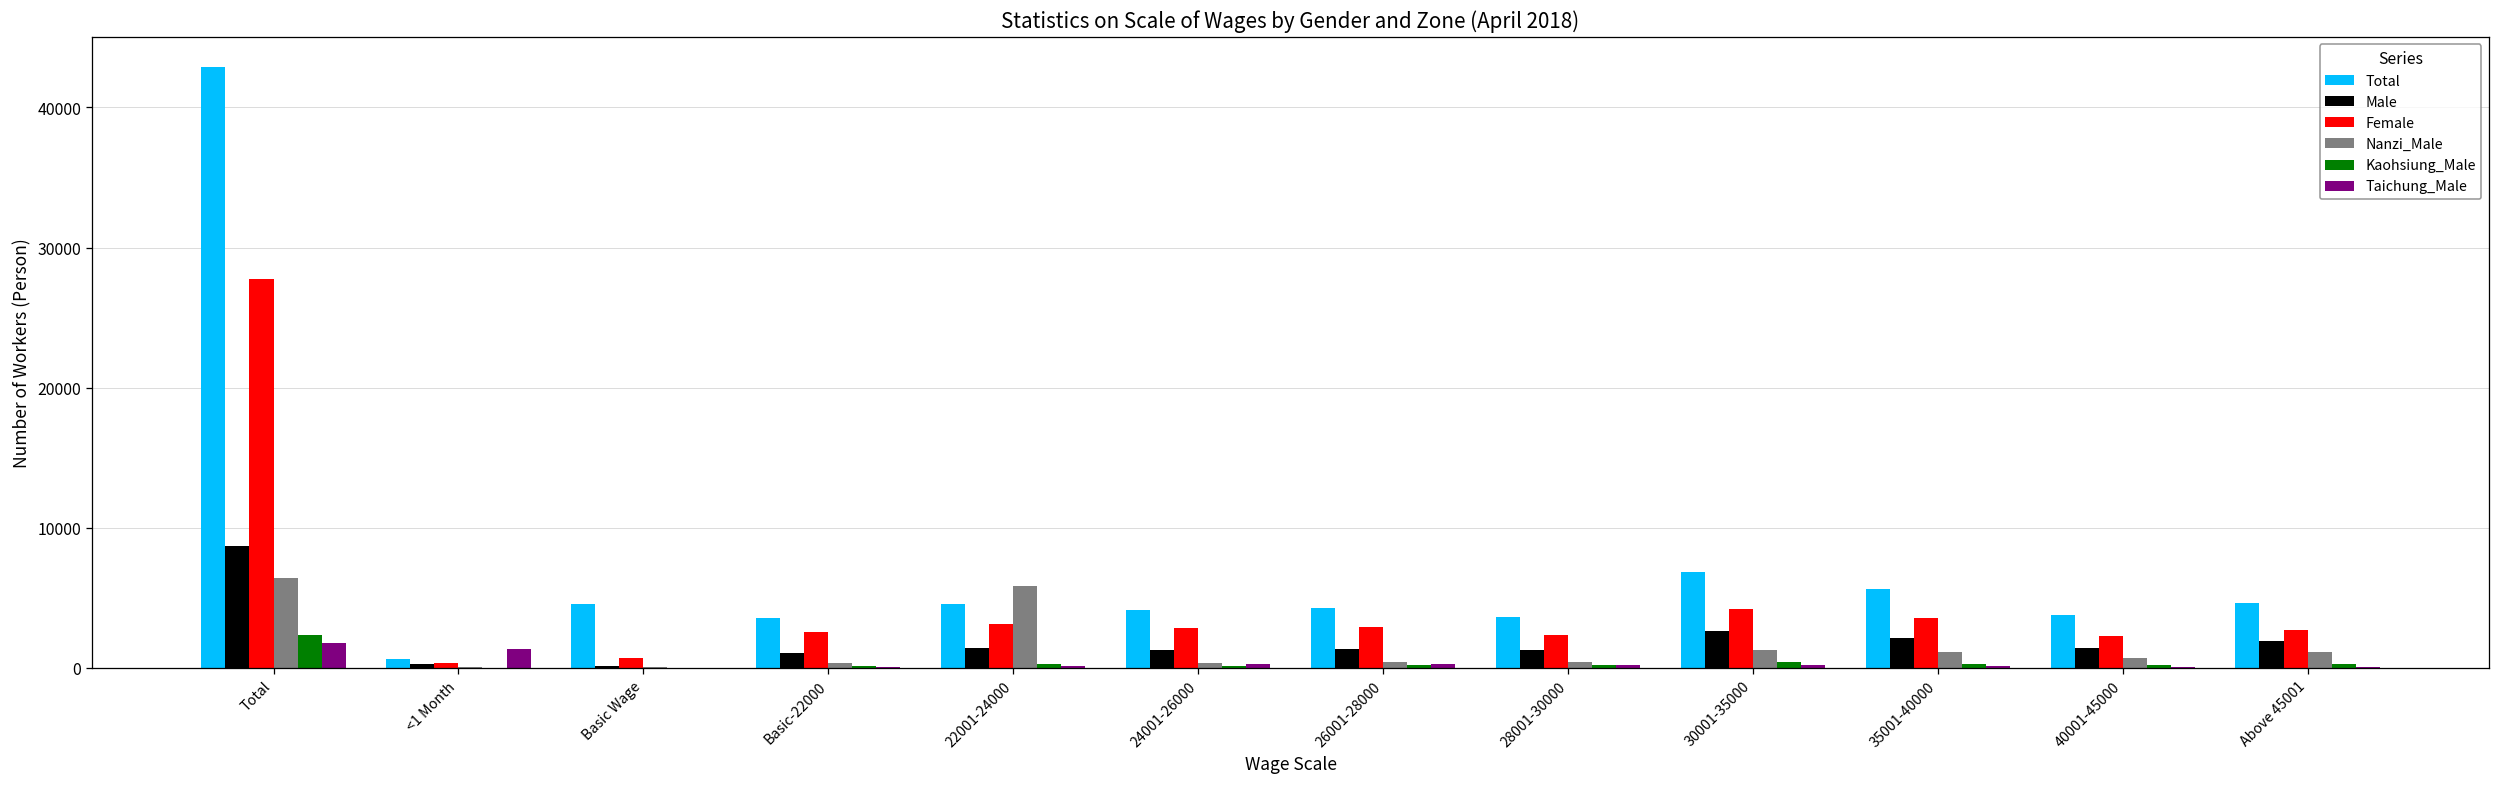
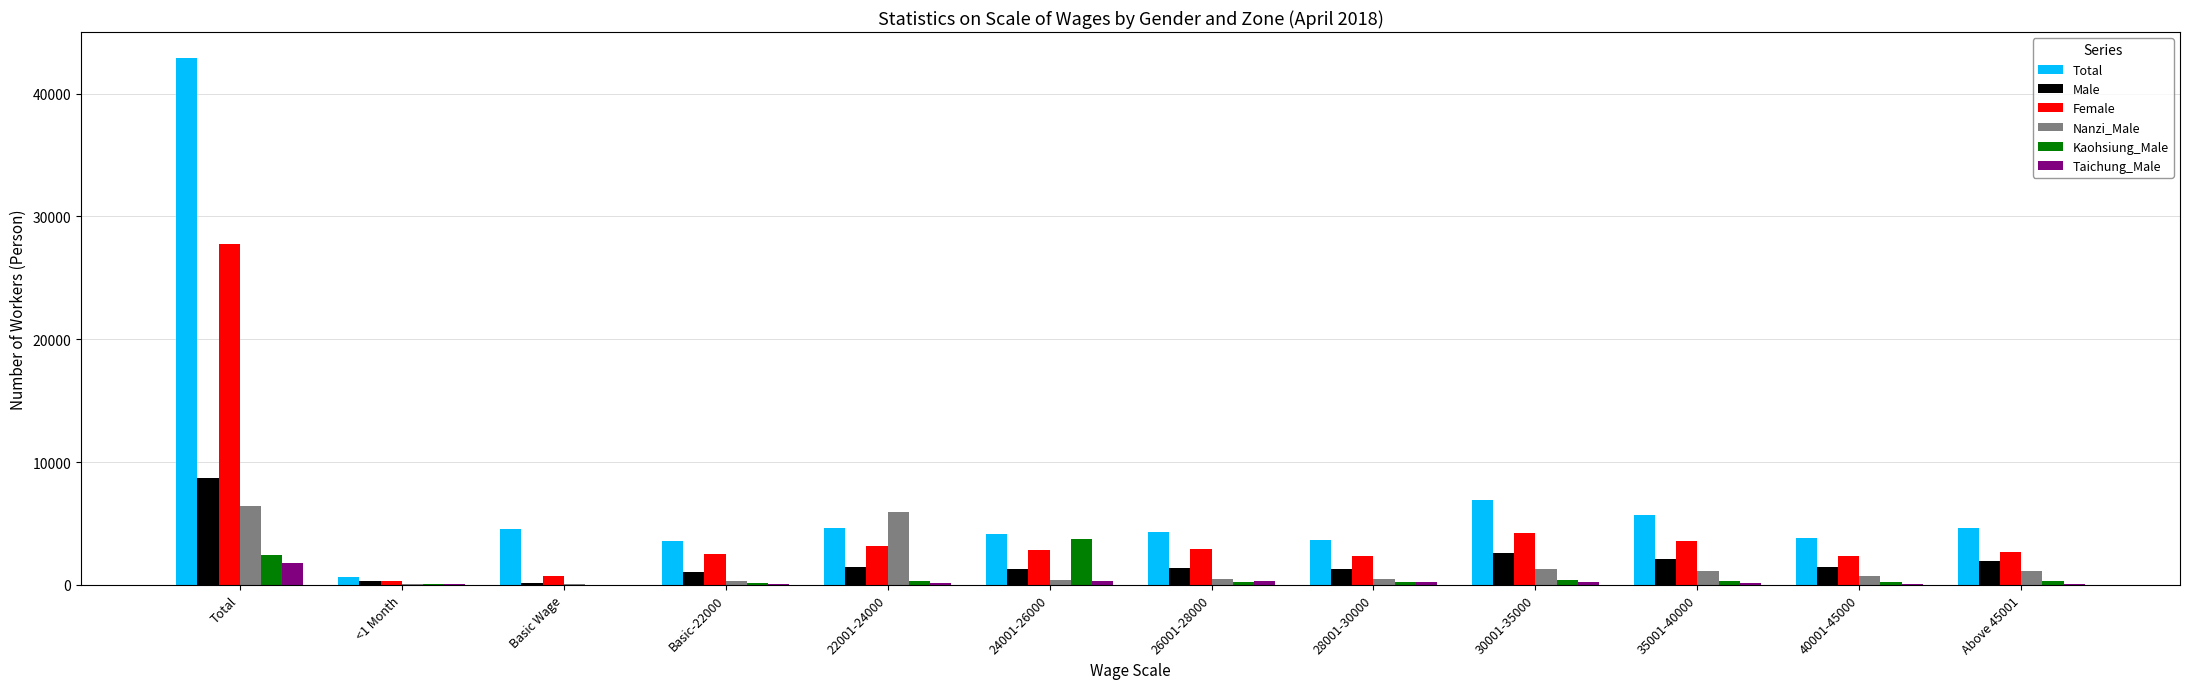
  {
    "Total": {
      "Total": 42900,
      "<1 Month": 700,
      "Basic Wage": 4500,
      "Basic-22000": 3600,
      "22001-24000": 4600,
      "24001-26000": 4200,
      "26001-28000": 4300,
      "28001-30000": 3600,
      "30001-35000": 6900,
      "35001-40000": 5700,
      "40001-45000": 3800,
      "Above 45001": 4700
    },
    "Male": {
      "Total": 8700,
      "<1 Month": 300,
      "Basic-22000": 1100,
      "22001-24000": 1500,
      "24001-26000": 1300,
      "26001-28000": 1400,
      "28001-30000": 1300,
      "30001-35000": 2600,
      "35001-40000": 2100,
      "40001-45000": 1500,
      "Above 45001": 2000
    },
    "Female": {
      "Total": 27800,
      "<1 Month": 400,
      "Basic Wage": 700,
      "Basic-22000": 2600,
      "22001-24000": 3100,
      "24001-26000": 2900,
      "26001-28000": 2900,
      "28001-30000": 2400,
      "30001-35000": 4300,
      "35001-40000": 3600,
      "40001-45000": 2300,
      "Above 45001": 2700
    },
    "Nanzi_Male": {
      "Total": 6400,
      "Basic-22000": 300,
      "22001-24000": 5900,
      "24001-26000": 400,
      "26001-28000": 400,
      "28001-30000": 500,
      "30001-35000": 1300,
      "35001-40000": 1100,
      "40001-45000": 800,
      "Above 45001": 1100
    },
    "Kaohsiung_Male": {
      "Total": 2400,
      "22001-24000": 300,
-     "24001-26000": 200,
+     "24001-26000": 3800,
      "26001-28000": 200,
      "28001-30000": 200,
      "30001-35000": 400,
      "35001-40000": 300,
      "Above 45001": 300
    },
    "Taichung_Male": {
      "Total": 1800,
-     "<1 Month": 1400,
+     "<1 Month": 100,
      "24001-26000": 300,
      "26001-28000": 300,
      "28001-30000": 200,
      "30001-35000": 200
    }
  }
